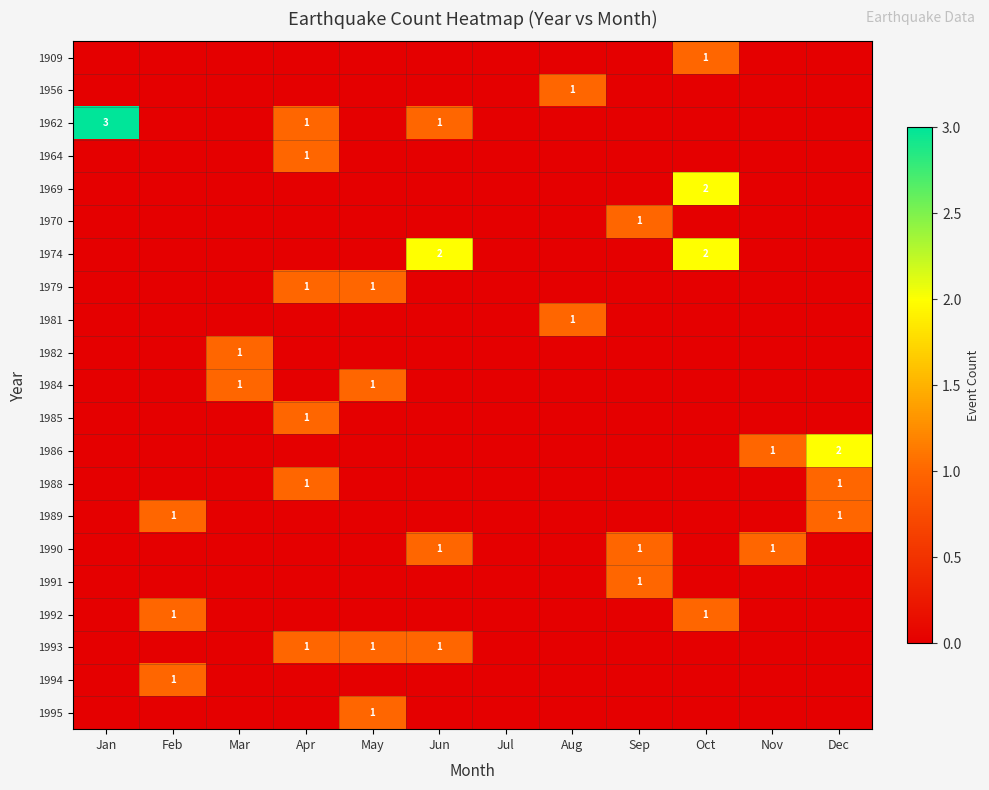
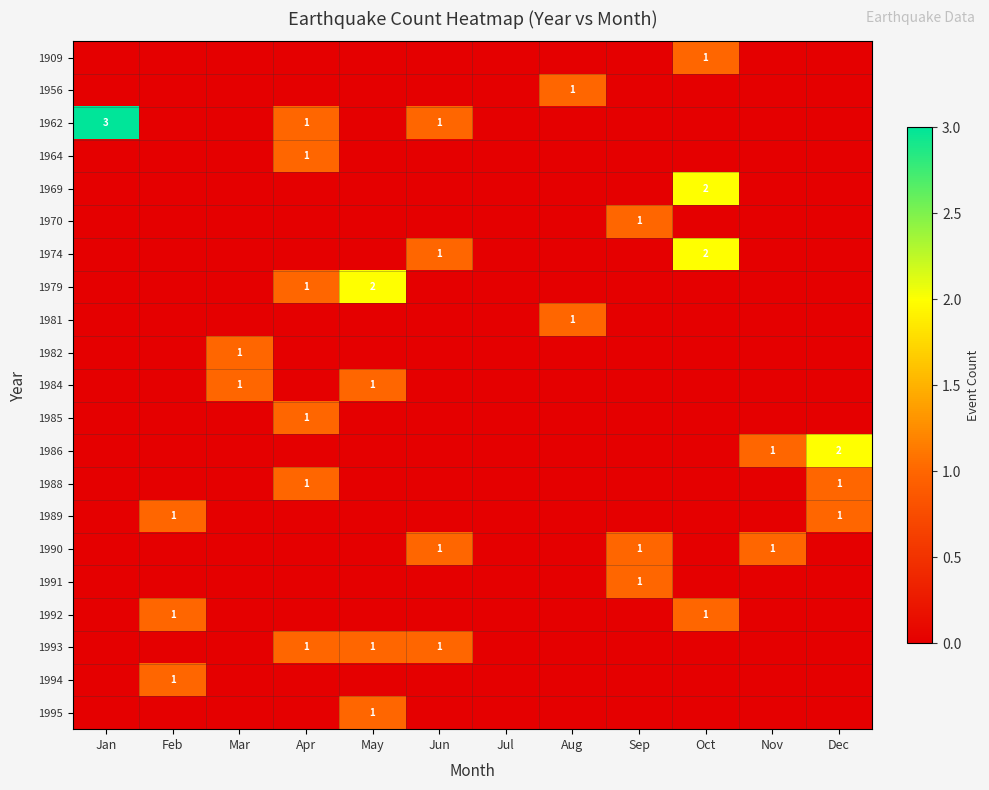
  {
    "1909": {
      "Oct": 1
    },
    "1956": {
      "Aug": 1
    },
    "1962": {
      "Jan": 3,
      "Apr": 1,
      "Jun": 1
    },
    "1964": {
      "Apr": 1
    },
    "1969": {
      "Oct": 2
    },
    "1970": {
      "Sep": 1
    },
    "1974": {
-     "Jun": 2,
+     "Jun": 1,
      "Oct": 2
    },
    "1979": {
      "Apr": 1,
-     "May": 1
+     "May": 2
    },
    "1981": {
      "Aug": 1
    },
    "1982": {
      "Mar": 1
    },
    "1984": {
      "Mar": 1,
      "May": 1
    },
    "1985": {
      "Apr": 1
    },
    "1986": {
      "Nov": 1,
      "Dec": 2
    },
    "1988": {
      "Apr": 1,
      "Dec": 1
    },
    "1989": {
      "Feb": 1,
      "Dec": 1
    },
    "1990": {
      "Jun": 1,
      "Sep": 1,
      "Nov": 1
    },
    "1991": {
      "Sep": 1
    },
    "1992": {
      "Feb": 1,
      "Oct": 1
    },
    "1993": {
      "Apr": 1,
      "May": 1,
      "Jun": 1
    },
    "1994": {
      "Feb": 1
    },
    "1995": {
      "May": 1
    }
  }
